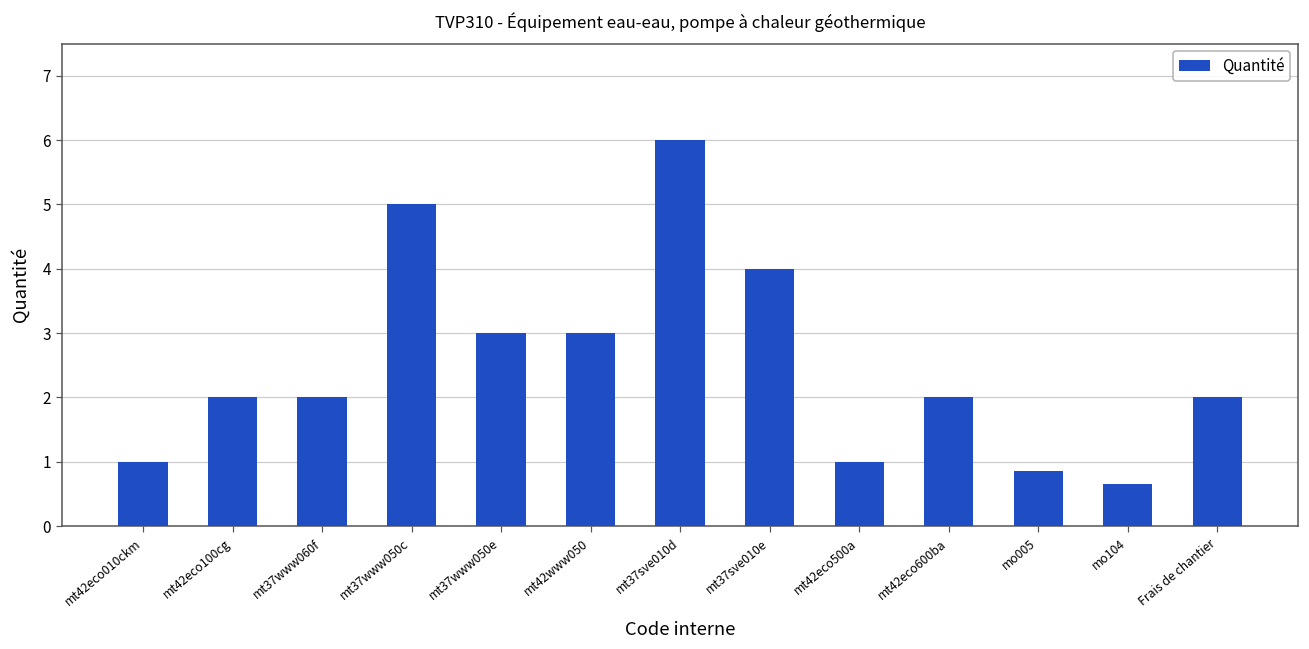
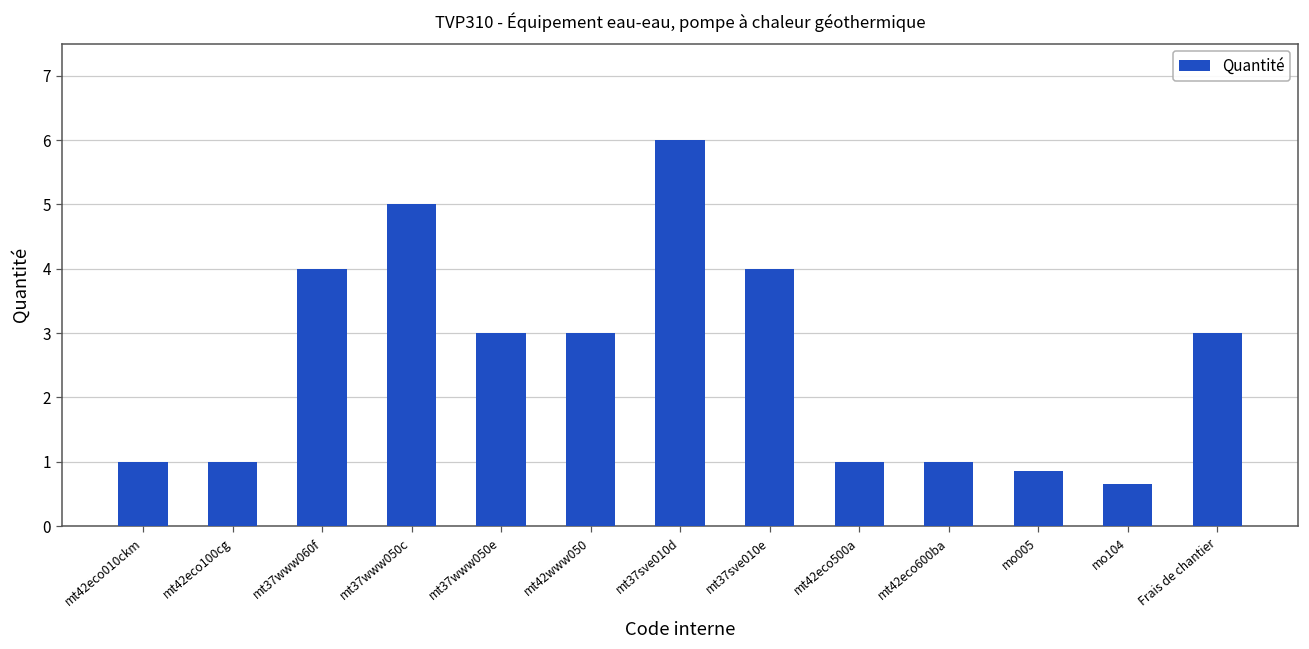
  {
    "mt42eco010ckm": 1,
-   "mt42eco100cg": 2,
-   "mt37www060f": 2,
+   "mt42eco100cg": 1,
+   "mt37www060f": 4,
    "mt37www050c": 5,
    "mt37www050e": 3,
    "mt42www050": 3,
    "mt37sve010d": 6,
    "mt37sve010e": 4,
    "mt42eco500a": 1,
-   "mt42eco600ba": 2,
+   "mt42eco600ba": 1,
    "mo005": 0.9,
    "mo104": 0.7,
-   "Frais de chantier": 2
+   "Frais de chantier": 3
  }
